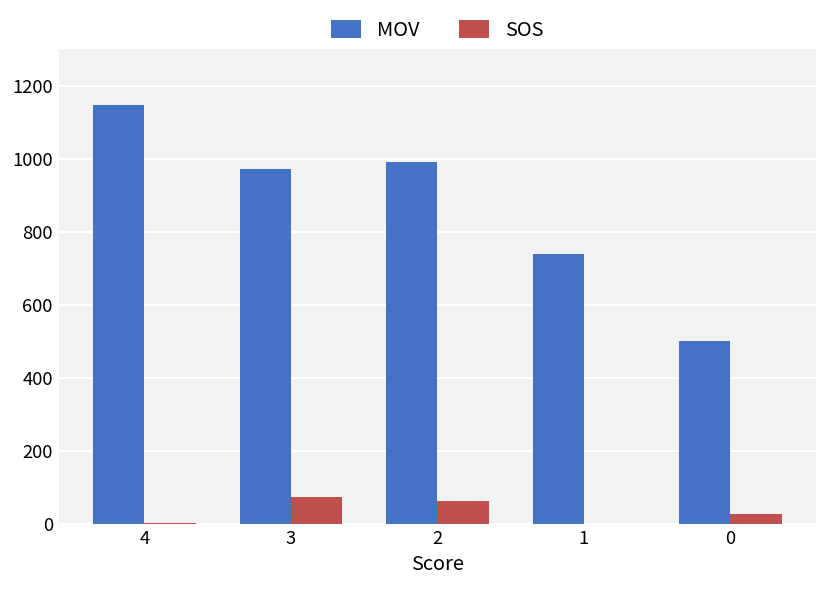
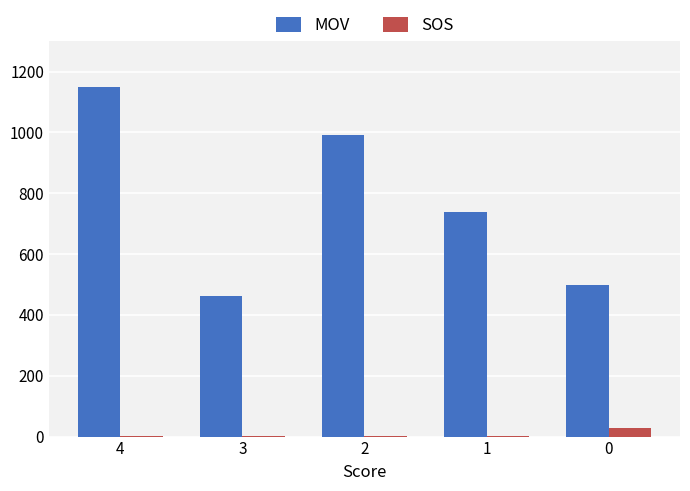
  {
    "MOV": {
      "4": 1150,
-     "3": 970,
+     "3": 460,
      "2": 990,
      "1": 740,
      "0": 500
    },
    "SOS": {
-     "3": 70,
-     "2": 60,
+     "3": 0,
+     "2": 0,
      "0": 30
    }
  }
